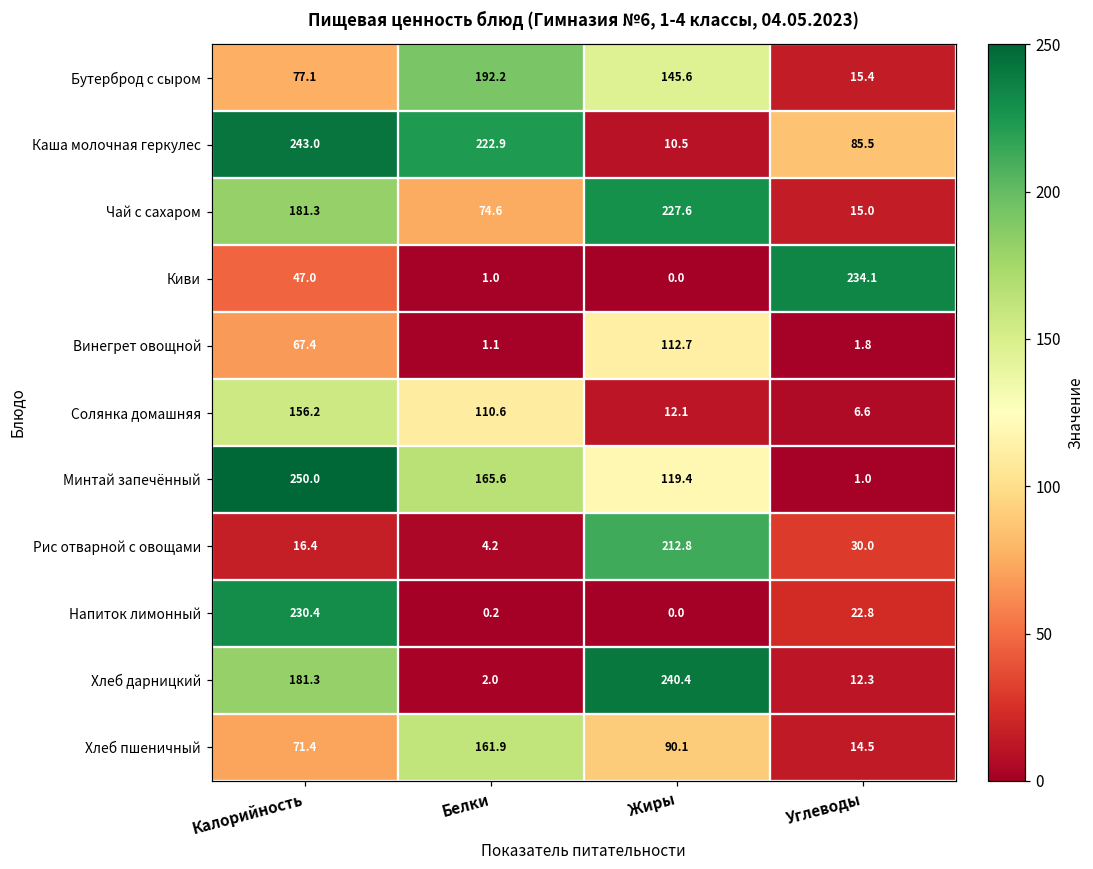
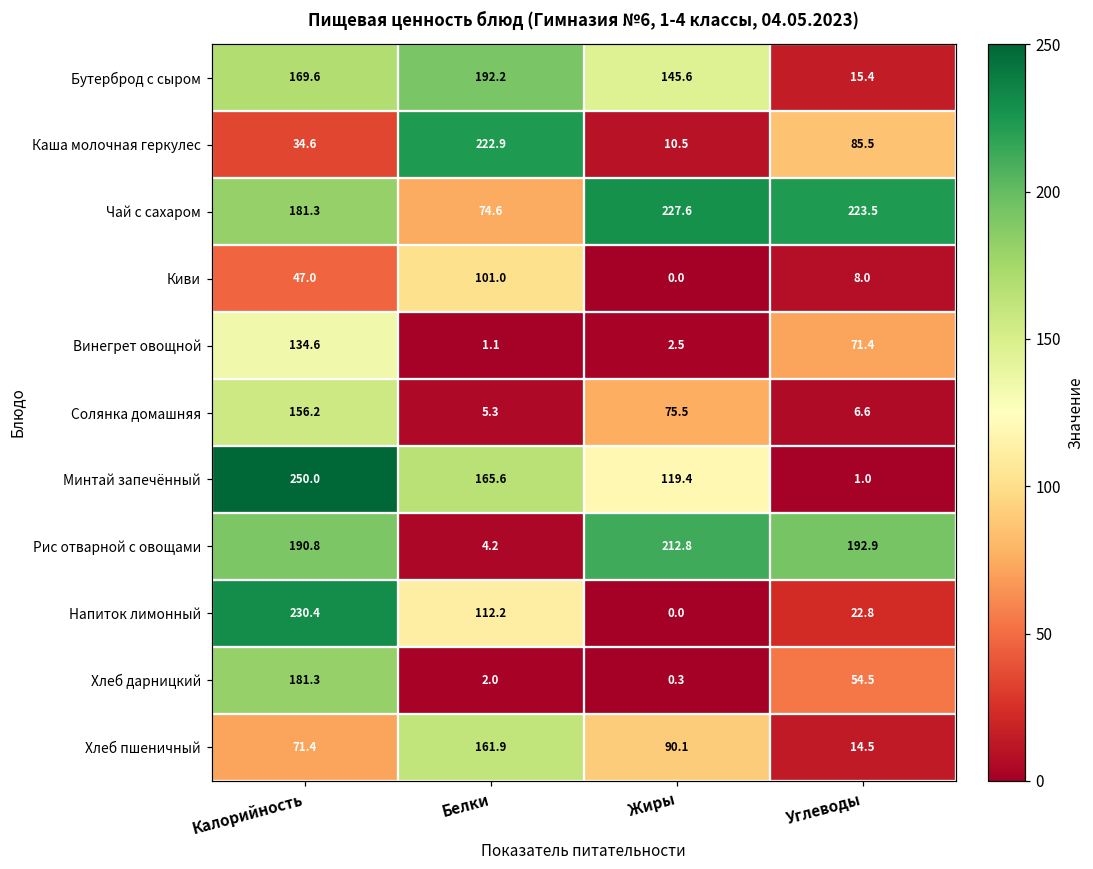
  {
    "Бутерброд с сыром": {
-     "Калорийность": 77.1,
+     "Калорийность": 169.6,
      "Белки": 192.2,
      "Жиры": 145.6,
      "Углеводы": 15.4
    },
    "Каша молочная геркулес": {
-     "Калорийность": 243.0,
+     "Калорийность": 34.6,
      "Белки": 222.9,
      "Жиры": 10.5,
      "Углеводы": 85.5
    },
    "Чай с сахаром": {
      "Калорийность": 181.3,
      "Белки": 74.6,
      "Жиры": 227.6,
-     "Углеводы": 15.0
+     "Углеводы": 223.5
    },
    "Киви": {
      "Калорийность": 47.0,
-     "Белки": 1.0,
+     "Белки": 101.0,
      "Жиры": 0.0,
-     "Углеводы": 234.1
+     "Углеводы": 8.0
    },
    "Винегрет овощной": {
-     "Калорийность": 67.4,
+     "Калорийность": 134.6,
      "Белки": 1.1,
-     "Жиры": 112.7,
-     "Углеводы": 1.8
+     "Жиры": 2.5,
+     "Углеводы": 71.4
    },
    "Солянка домашняя": {
      "Калорийность": 156.2,
-     "Белки": 110.6,
-     "Жиры": 12.1,
+     "Белки": 5.3,
+     "Жиры": 75.5,
      "Углеводы": 6.6
    },
    "Минтай запечённый": {
      "Калорийность": 250.0,
      "Белки": 165.6,
      "Жиры": 119.4,
      "Углеводы": 1.0
    },
    "Рис отварной с овощами": {
-     "Калорийность": 16.4,
+     "Калорийность": 190.8,
      "Белки": 4.2,
      "Жиры": 212.8,
-     "Углеводы": 30.0
+     "Углеводы": 192.9
    },
    "Напиток лимонный": {
      "Калорийность": 230.4,
-     "Белки": 0.2,
+     "Белки": 112.2,
      "Жиры": 0.0,
      "Углеводы": 22.8
    },
    "Хлеб дарницкий": {
      "Калорийность": 181.3,
      "Белки": 2.0,
-     "Жиры": 240.4,
-     "Углеводы": 12.3
+     "Жиры": 0.3,
+     "Углеводы": 54.5
    },
    "Хлеб пшеничный": {
      "Калорийность": 71.4,
      "Белки": 161.9,
      "Жиры": 90.1,
      "Углеводы": 14.5
    }
  }
